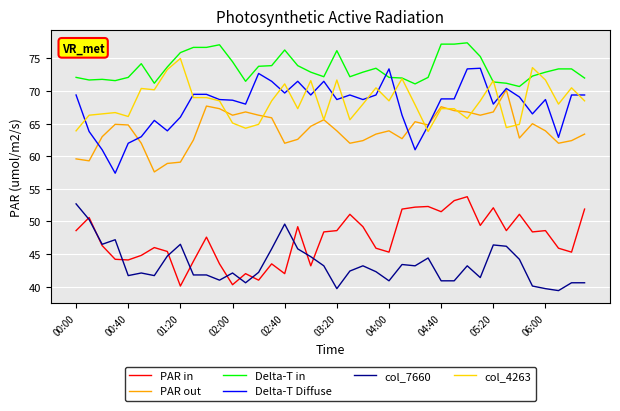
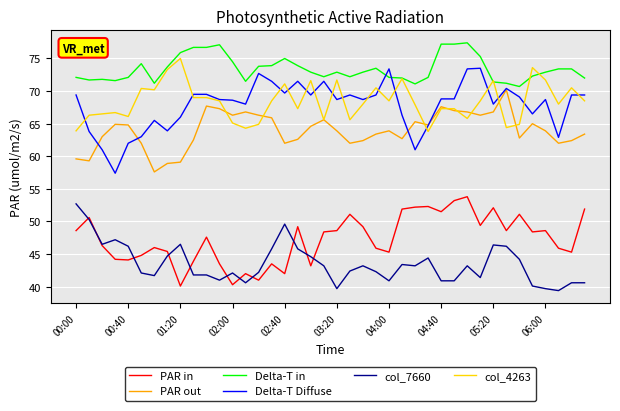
  {
    "PAR in": {
      "00:00": 49,
      "00:40": 44,
      "01:20": 40,
      "02:00": 40,
      "02:40": 42,
      "03:20": 49,
      "04:00": 45,
      "04:40": 52,
      "05:20": 52,
      "06:00": 49
    },
    "Delta-T in": {
      "00:00": 72,
      "00:40": 72,
      "01:20": 76,
      "02:00": 75,
-     "02:40": 76,
-     "03:20": 76,
+     "02:40": 75,
+     "03:20": 73,
      "04:00": 72,
      "04:40": 77,
      "06:00": 73
    },
    "Delta-T Diffuse": {
      "00:00": 69,
      "00:40": 62,
      "01:20": 66,
      "02:00": 69,
      "02:40": 70,
      "03:20": 69,
      "04:00": 73,
      "04:40": 69,
      "05:20": 68,
      "06:00": 69
    },
    "col_7660": {
      "00:00": 53,
-     "00:40": 42,
+     "00:40": 46,
      "01:20": 47,
      "02:00": 42,
      "02:40": 50,
      "03:20": 40,
      "04:00": 41,
      "04:40": 41,
      "05:20": 46,
      "06:00": 40
    }
  }
